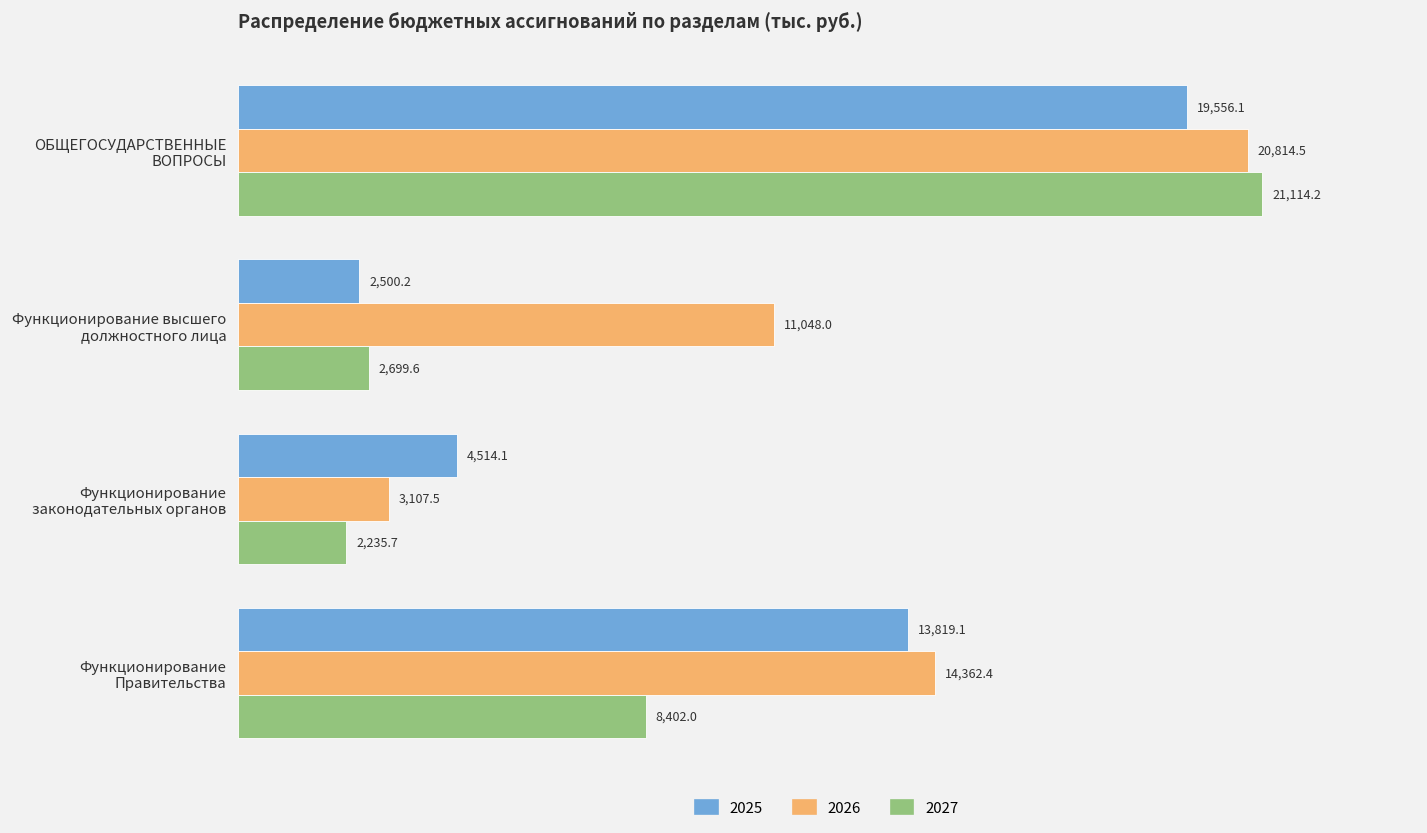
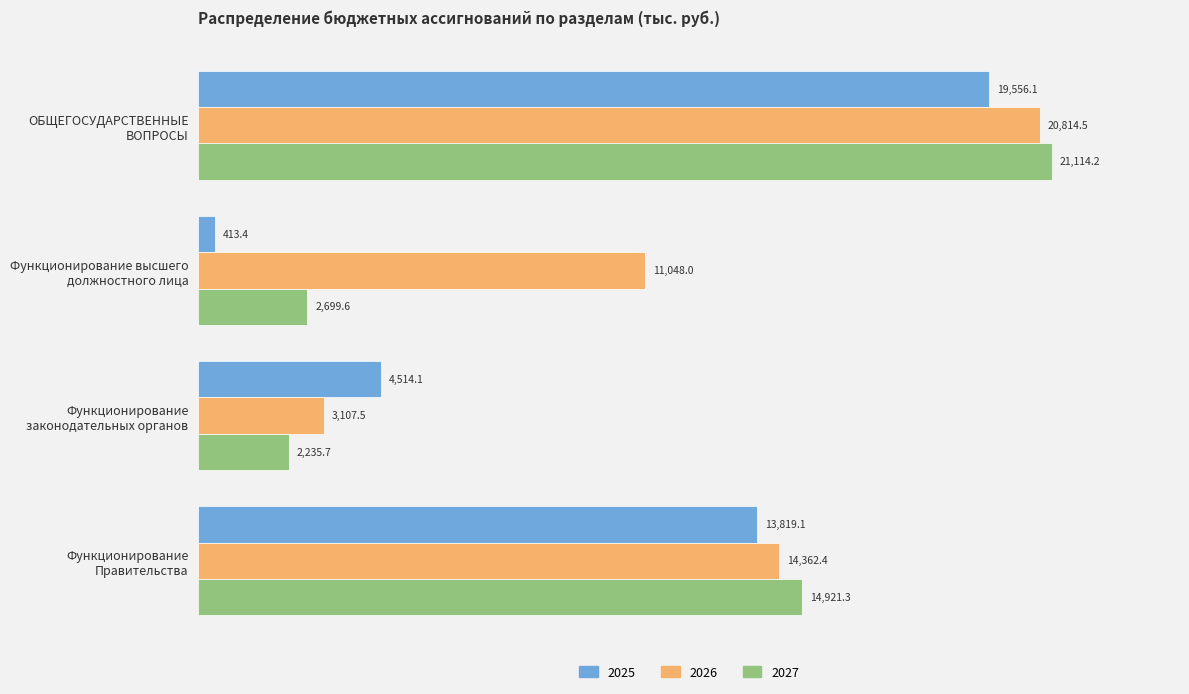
  {
    "2025": {
      "ОБЩЕГОСУДАРСТВЕННЫЕ ВОПРОСЫ": "19,556.1",
-     "Функционирование высшего должностного лица": "2,500.2",
+     "Функционирование высшего должностного лица": "413.4",
      "Функционирование законодательных органов": "4,514.1",
      "Функционирование Правительства": "13,819.1"
    },
    "2026": {
      "ОБЩЕГОСУДАРСТВЕННЫЕ ВОПРОСЫ": "20,814.5",
      "Функционирование высшего должностного лица": "11,048.0",
      "Функционирование законодательных органов": "3,107.5",
      "Функционирование Правительства": "14,362.4"
    },
    "2027": {
      "ОБЩЕГОСУДАРСТВЕННЫЕ ВОПРОСЫ": "21,114.2",
      "Функционирование высшего должностного лица": "2,699.6",
      "Функционирование законодательных органов": "2,235.7",
-     "Функционирование Правительства": "8,402.0"
+     "Функционирование Правительства": "14,921.3"
    }
  }
